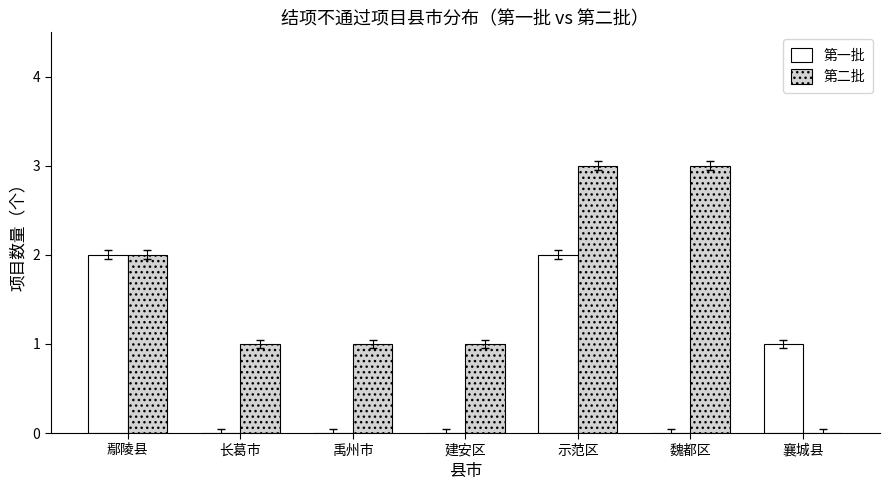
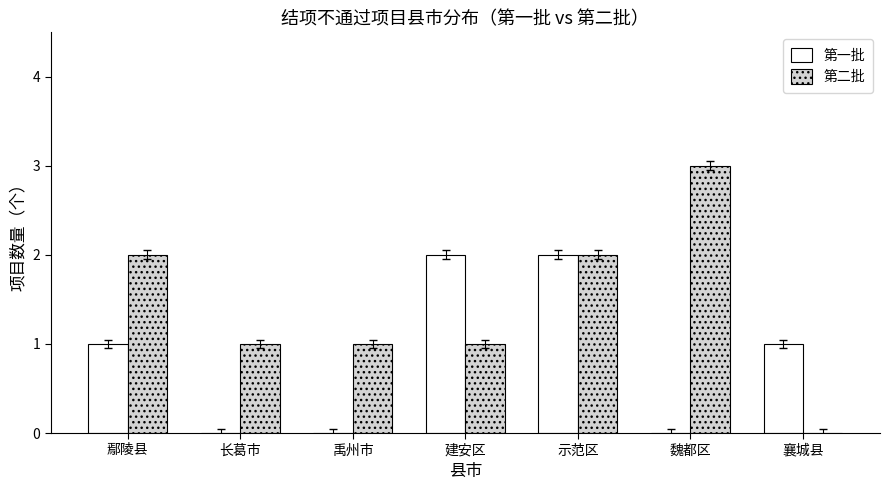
  {
    "第一批": {
-     "鄢陵县": 2,
+     "鄢陵县": 1,
      "长葛市": 0,
      "禹州市": 0,
-     "建安区": 0,
+     "建安区": 2,
      "示范区": 2,
      "魏都区": 0,
      "襄城县": 1
    },
    "第二批": {
      "鄢陵县": 2,
      "长葛市": 1,
      "禹州市": 1,
      "建安区": 1,
-     "示范区": 3,
+     "示范区": 2,
      "魏都区": 3,
      "襄城县": 0
    }
  }
